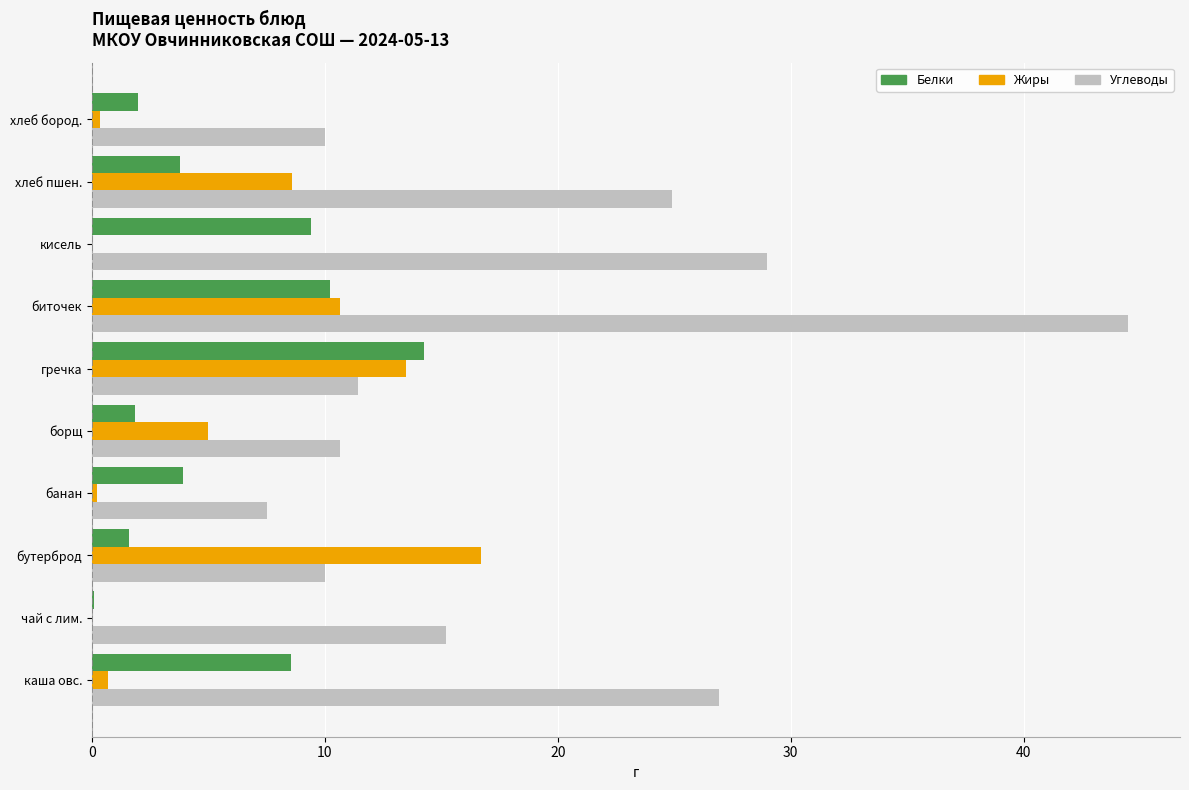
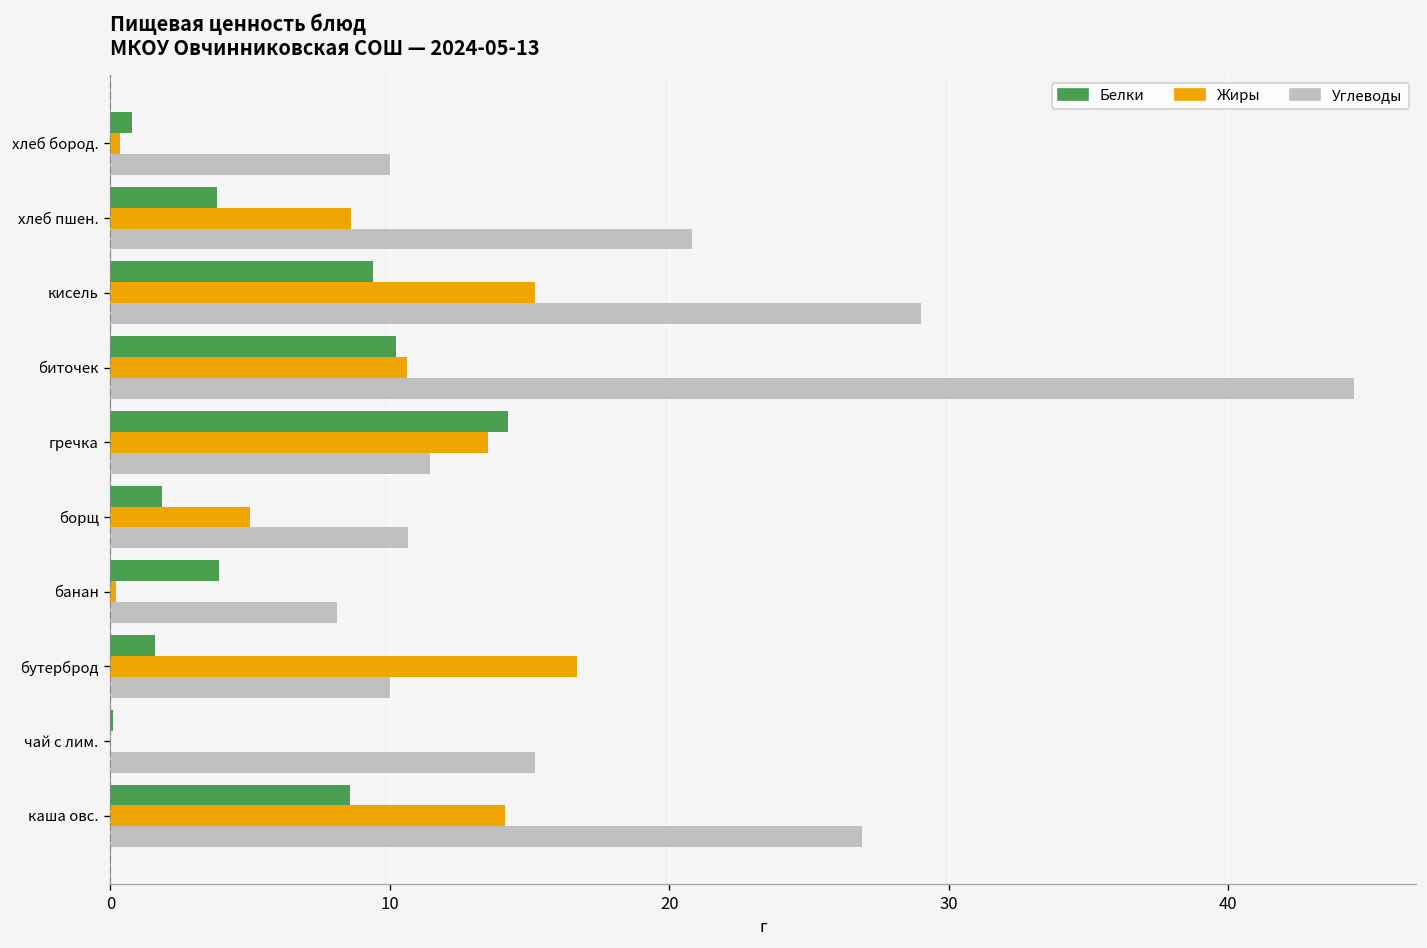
  {
    "Белки": {
-     "хлеб бород.": 2.0,
+     "хлеб бород.": 0.8,
      "хлеб пшен.": 3.8,
      "кисель": 9.4,
      "биточек": 10.2,
      "гречка": 14.2,
      "борщ": 1.8,
      "банан": 3.9,
      "бутерброд": 1.6,
      "каша овс.": 8.6
    },
    "Жиры": {
      "хлеб бород.": 0.4,
      "хлеб пшен.": 8.6,
-     "кисель": 0.0,
+     "кисель": 15.2,
      "биточек": 10.6,
      "гречка": 13.5,
      "борщ": 5.0,
      "банан": 0.2,
      "бутерброд": 16.7,
      "чай с лим.": 0.0,
-     "каша овс.": 0.7
+     "каша овс.": 14.1
    },
    "Углеводы": {
      "хлеб бород.": 10.0,
-     "хлеб пшен.": 24.9,
+     "хлеб пшен.": 20.8,
      "кисель": 29.0,
      "биточек": 44.5,
      "гречка": 11.4,
      "борщ": 10.7,
-     "банан": 7.5,
+     "банан": 8.1,
      "бутерброд": 10.0,
      "чай с лим.": 15.2,
      "каша овс.": 26.9
    }
  }
